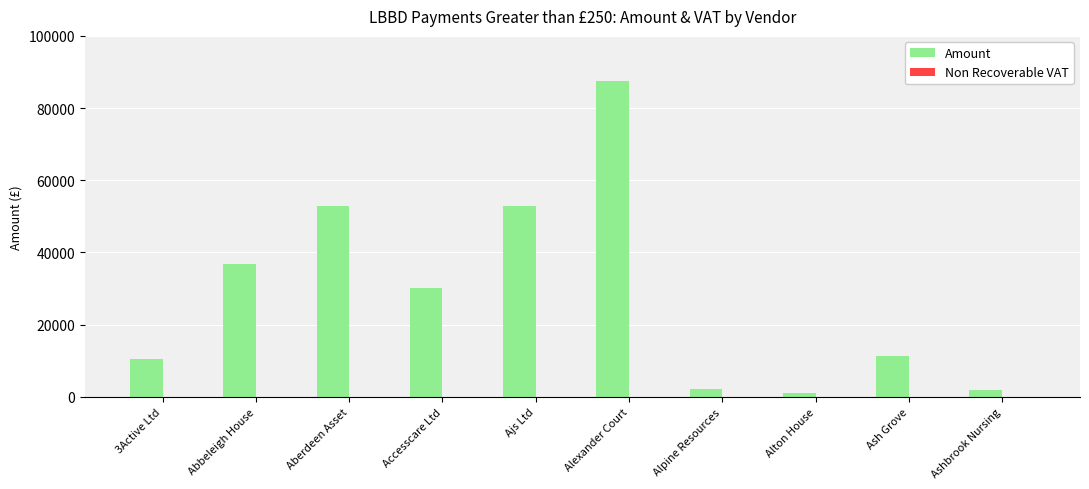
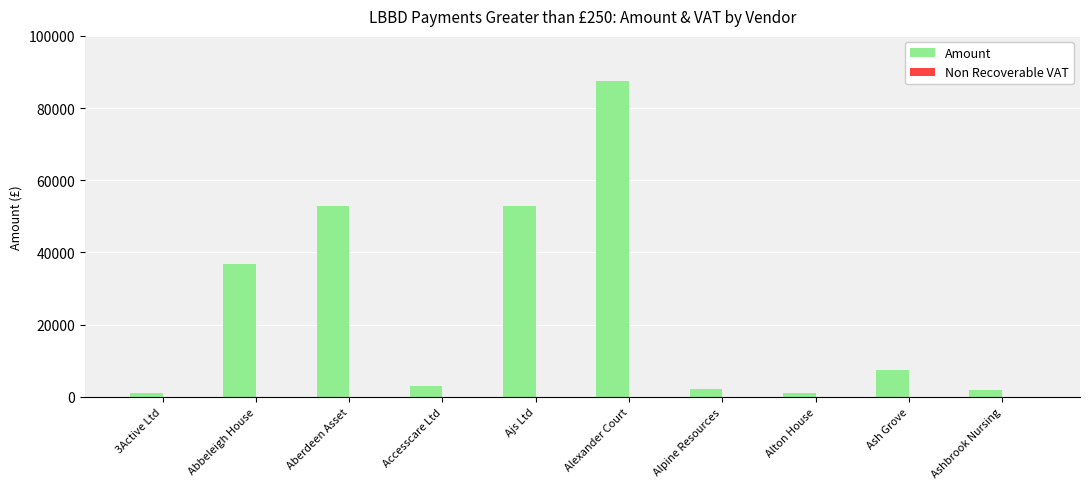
  {
    "Amount": {
-     "3Active Ltd": 10000,
+     "3Active Ltd": 1000,
      "Abbeleigh House": 37000,
      "Aberdeen Asset": 53000,
-     "Accesscare Ltd": 30000,
+     "Accesscare Ltd": 3000,
      "Ajs Ltd": 53000,
      "Alexander Court": 87000,
      "Alpine Resources": 2000,
      "Alton House": 1000,
-     "Ash Grove": 11000,
+     "Ash Grove": 7000,
      "Ashbrook Nursing": 2000
    },
    "Non Recoverable VAT": {
      "3Active Ltd": 0,
      "Abbeleigh House": 0,
      "Aberdeen Asset": 0,
      "Accesscare Ltd": 0,
      "Ajs Ltd": 0,
      "Alexander Court": 0,
      "Alpine Resources": 0,
      "Alton House": 0,
      "Ash Grove": 0,
      "Ashbrook Nursing": 0
    }
  }
